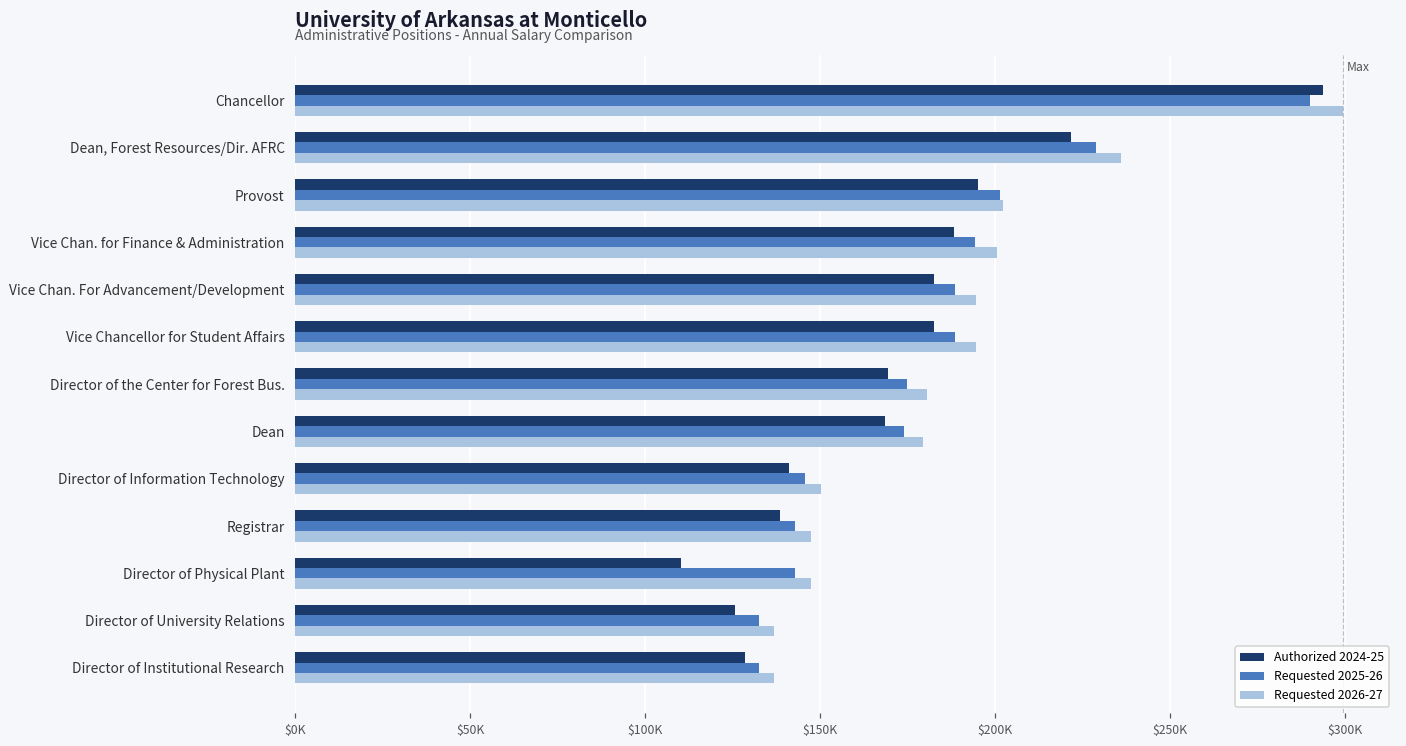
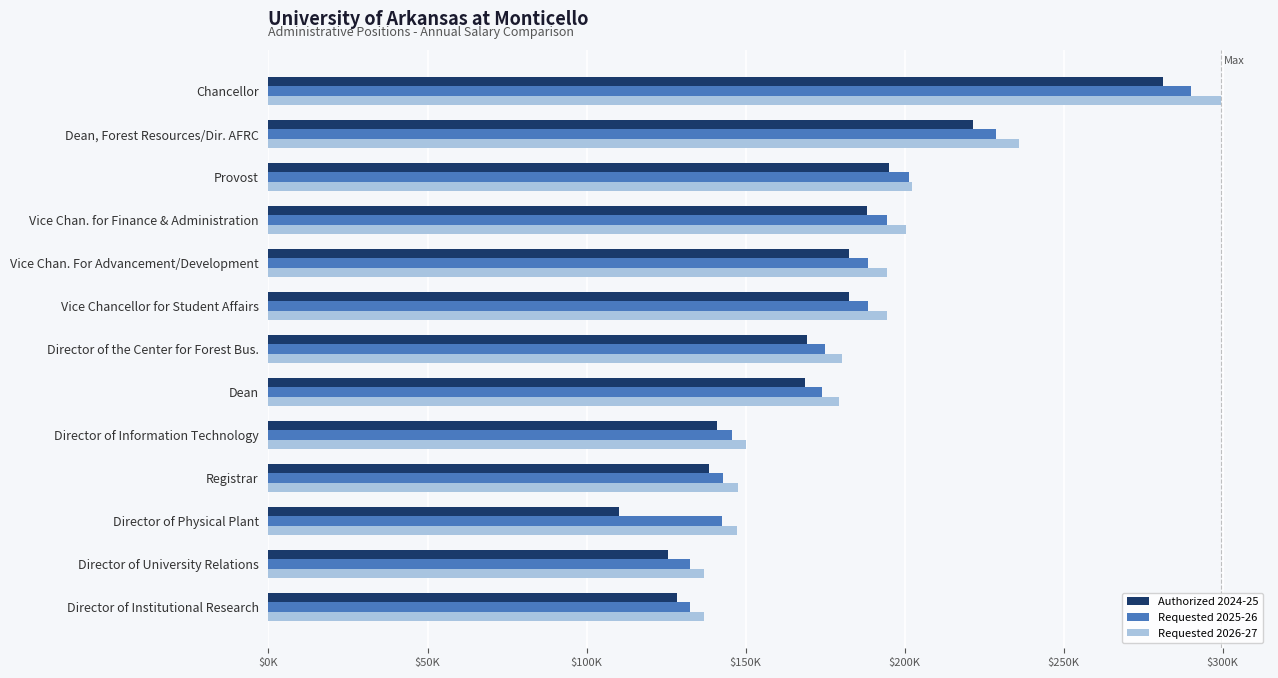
  {
    "Authorized 2024-25": {
-     "Chancellor": "$294000",
+     "Chancellor": "$281000",
      "Dean, Forest Resources/Dir. AFRC": "$222000",
      "Provost": "$195000",
      "Vice Chan. for Finance & Administration": "$188000",
      "Vice Chan. For Advancement/Development": "$183000",
      "Vice Chancellor for Student Affairs": "$183000",
      "Director of the Center for Forest Bus.": "$169000",
      "Dean": "$169000",
      "Director of Information Technology": "$141000",
      "Registrar": "$138000",
      "Director of Physical Plant": "$110000",
      "Director of University Relations": "$126000",
      "Director of Institutional Research": "$128000"
    },
    "Requested 2025-26": {
      "Chancellor": "$290000",
      "Dean, Forest Resources/Dir. AFRC": "$229000",
      "Provost": "$201000",
      "Vice Chan. for Finance & Administration": "$194000",
      "Vice Chan. For Advancement/Development": "$188000",
      "Vice Chancellor for Student Affairs": "$188000",
      "Director of the Center for Forest Bus.": "$175000",
      "Dean": "$174000",
      "Director of Information Technology": "$146000",
      "Registrar": "$143000",
      "Director of Physical Plant": "$143000",
      "Director of University Relations": "$133000",
      "Director of Institutional Research": "$133000"
    },
    "Requested 2026-27": {
      "Chancellor": "$299000",
      "Dean, Forest Resources/Dir. AFRC": "$236000",
      "Provost": "$202000",
      "Vice Chan. for Finance & Administration": "$201000",
      "Vice Chan. For Advancement/Development": "$195000",
      "Vice Chancellor for Student Affairs": "$195000",
      "Director of the Center for Forest Bus.": "$180000",
      "Dean": "$179000",
      "Director of Information Technology": "$150000",
      "Registrar": "$147000",
      "Director of Physical Plant": "$147000",
      "Director of University Relations": "$137000",
      "Director of Institutional Research": "$137000"
    }
  }
